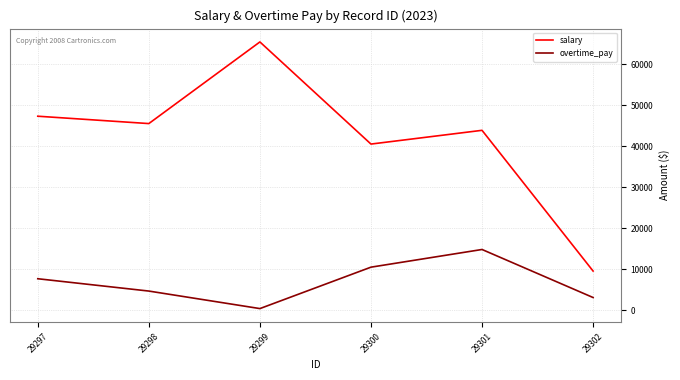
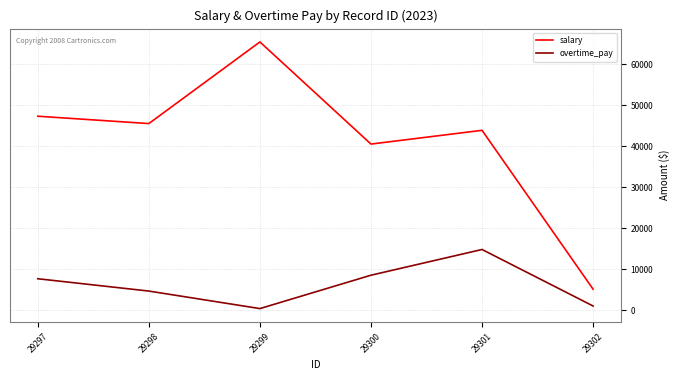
  {
    "salary": {
      "29297": 47000,
      "29298": 45000,
      "29299": 65000,
      "29300": 40000,
      "29301": 44000,
-     "29302": 10000
+     "29302": 5000
    },
    "overtime_pay": {
      "29297": 8000,
      "29298": 5000,
      "29299": 0,
-     "29300": 10000,
+     "29300": 8000,
      "29301": 15000,
-     "29302": 3000
+     "29302": 1000
    }
  }
